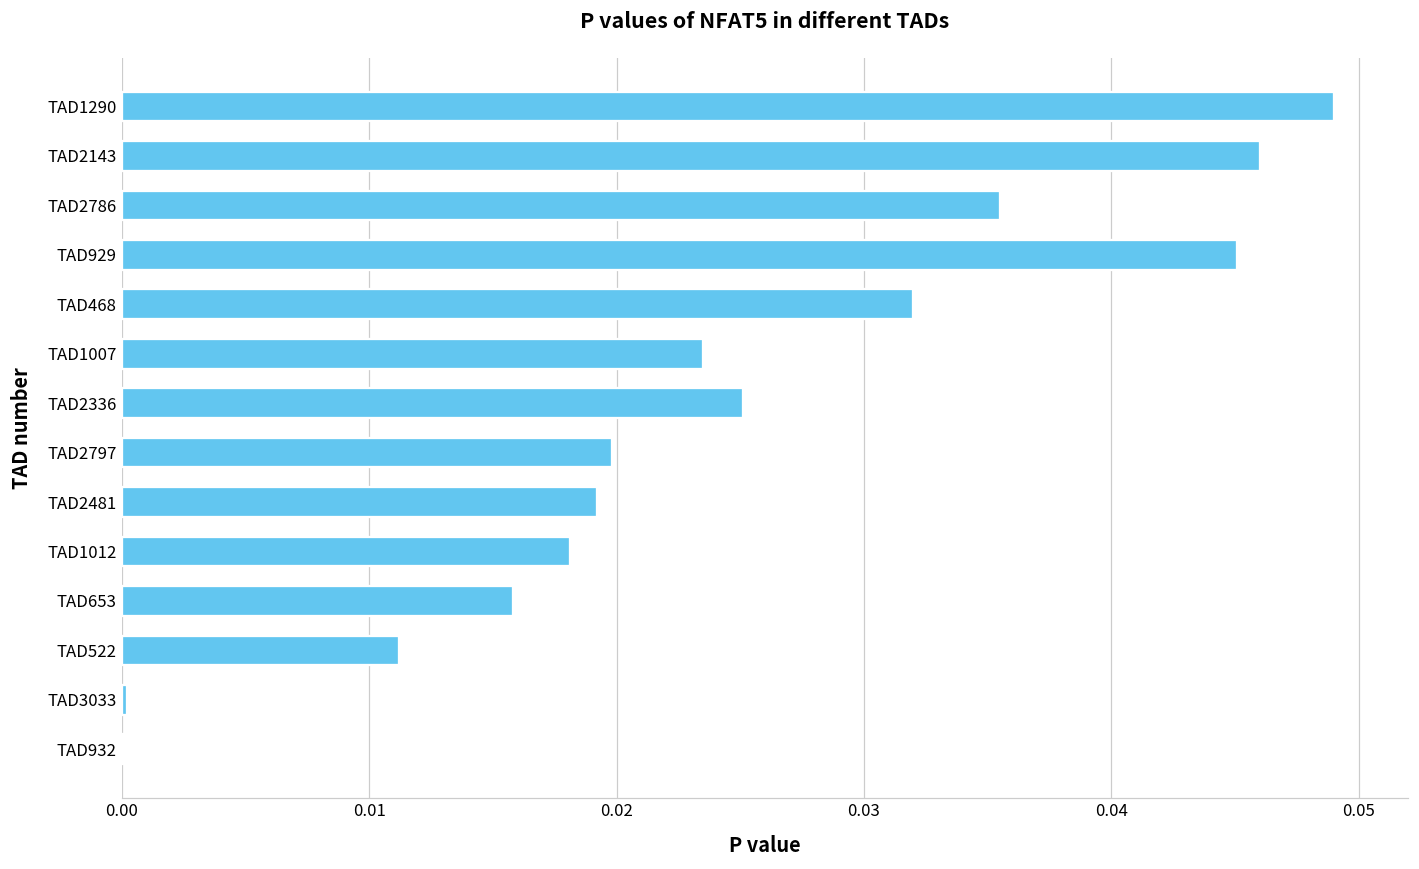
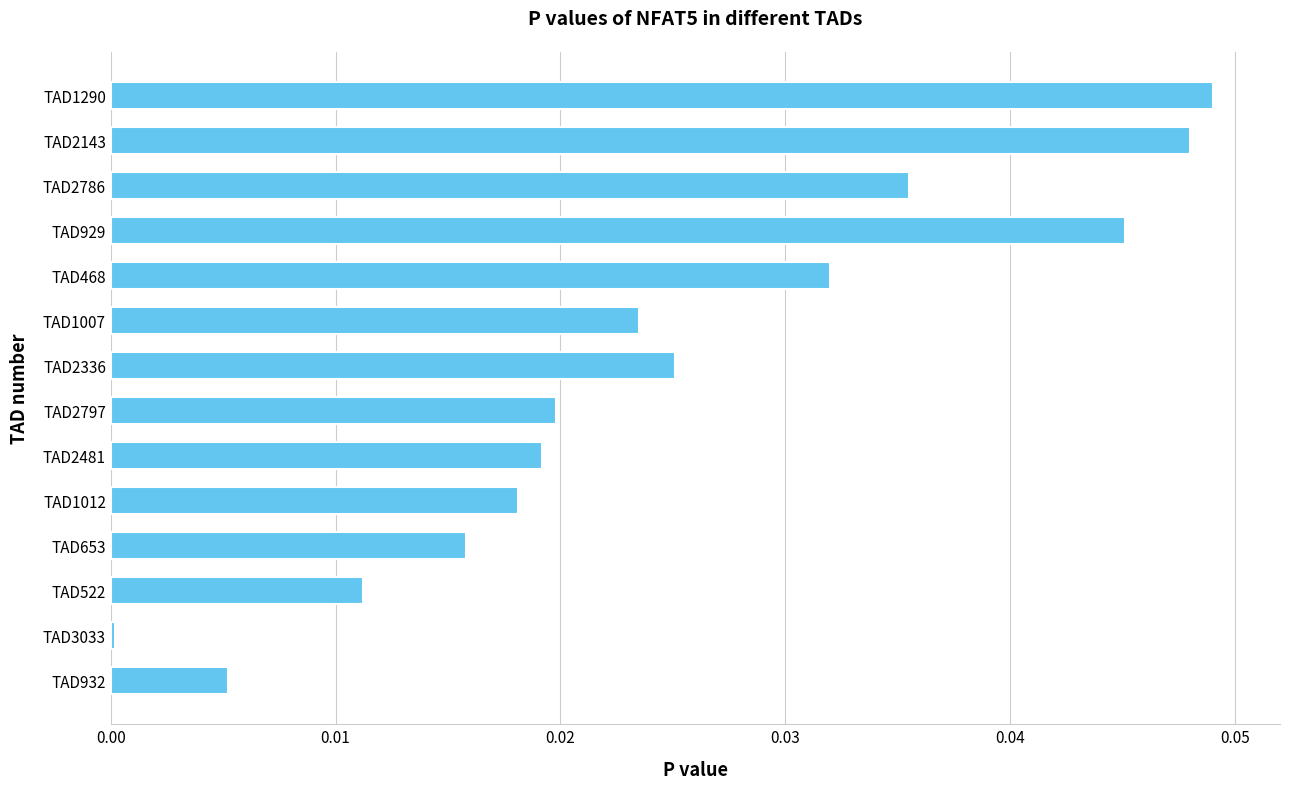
  {
    "TAD1290": 0.0490,
-   "TAD2143": 0.046,
+   "TAD2143": 0.048,
    "TAD2786": 0.0355,
    "TAD929": 0.0451,
    "TAD468": 0.0320,
    "TAD1007": 0.0235,
    "TAD2336": 0.0251,
    "TAD2797": 0.0198,
    "TAD2481": 0.0192,
    "TAD1012": 0.0181,
    "TAD653": 0.0158,
    "TAD522": 0.0112,
    "TAD3033": 0.0002,
-   "TAD932": 0.0001
+   "TAD932": 0.0052
  }
